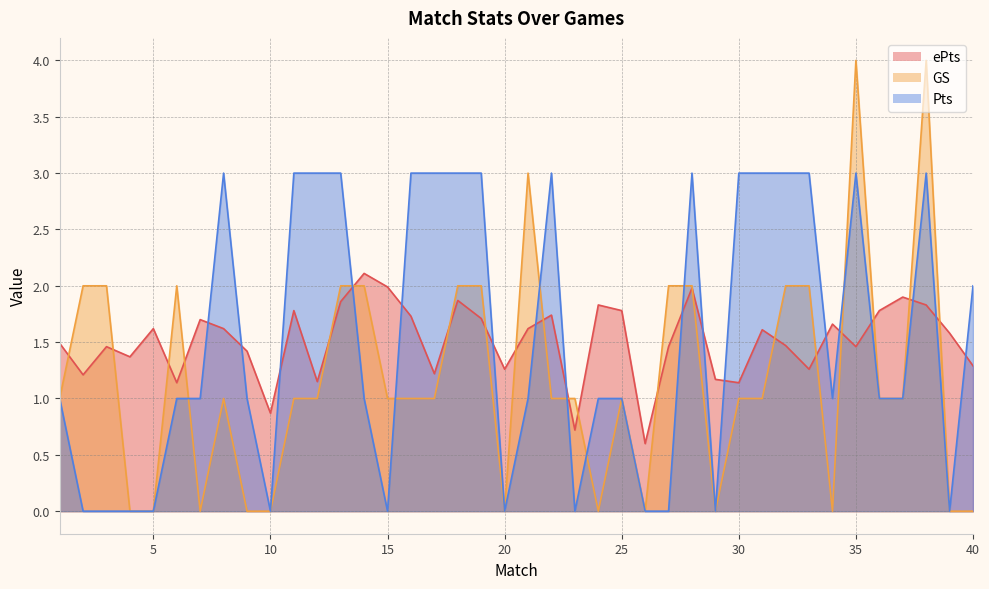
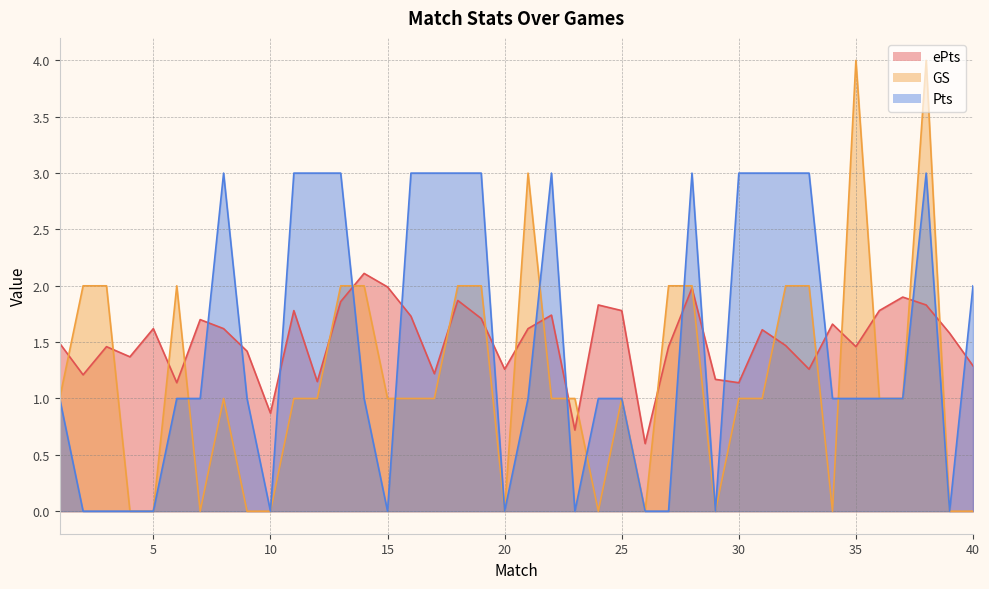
  {
    "Pts": {
      "15": 0,
      "30": 3,
-     "35": 3,
+     "35": 1,
      "40": 2
    }
  }
